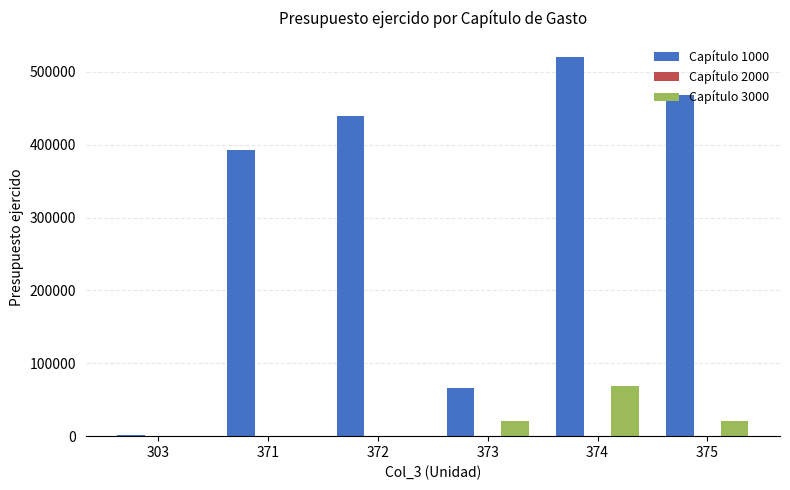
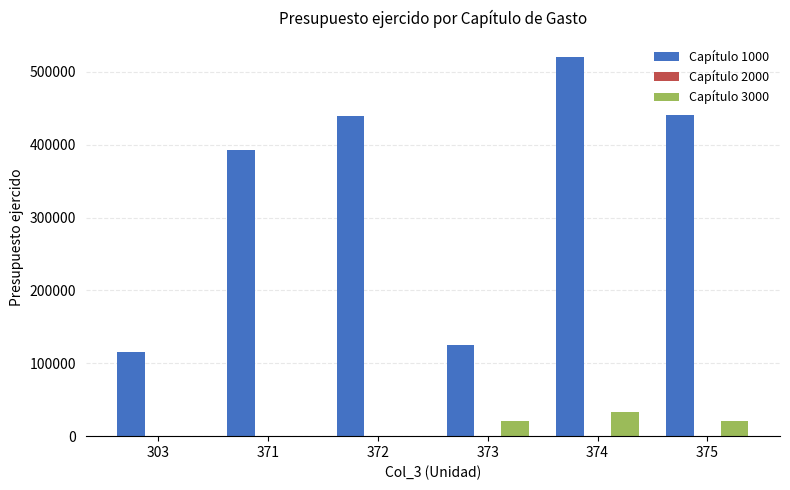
  {
    "Capítulo 1000": {
-     "303": 0,
+     "303": 120000,
      "371": 390000,
      "372": 440000,
-     "373": 70000,
+     "373": 120000,
      "374": 520000,
-     "375": 470000
+     "375": 440000
    },
    "Capítulo 2000": {
      "303": 0,
      "371": 0,
      "372": 0,
      "373": 0,
      "374": 0,
      "375": 0
    },
    "Capítulo 3000": {
      "303": 0,
      "371": 0,
      "372": 0,
      "373": 20000,
-     "374": 70000,
+     "374": 30000,
      "375": 20000
    }
  }
